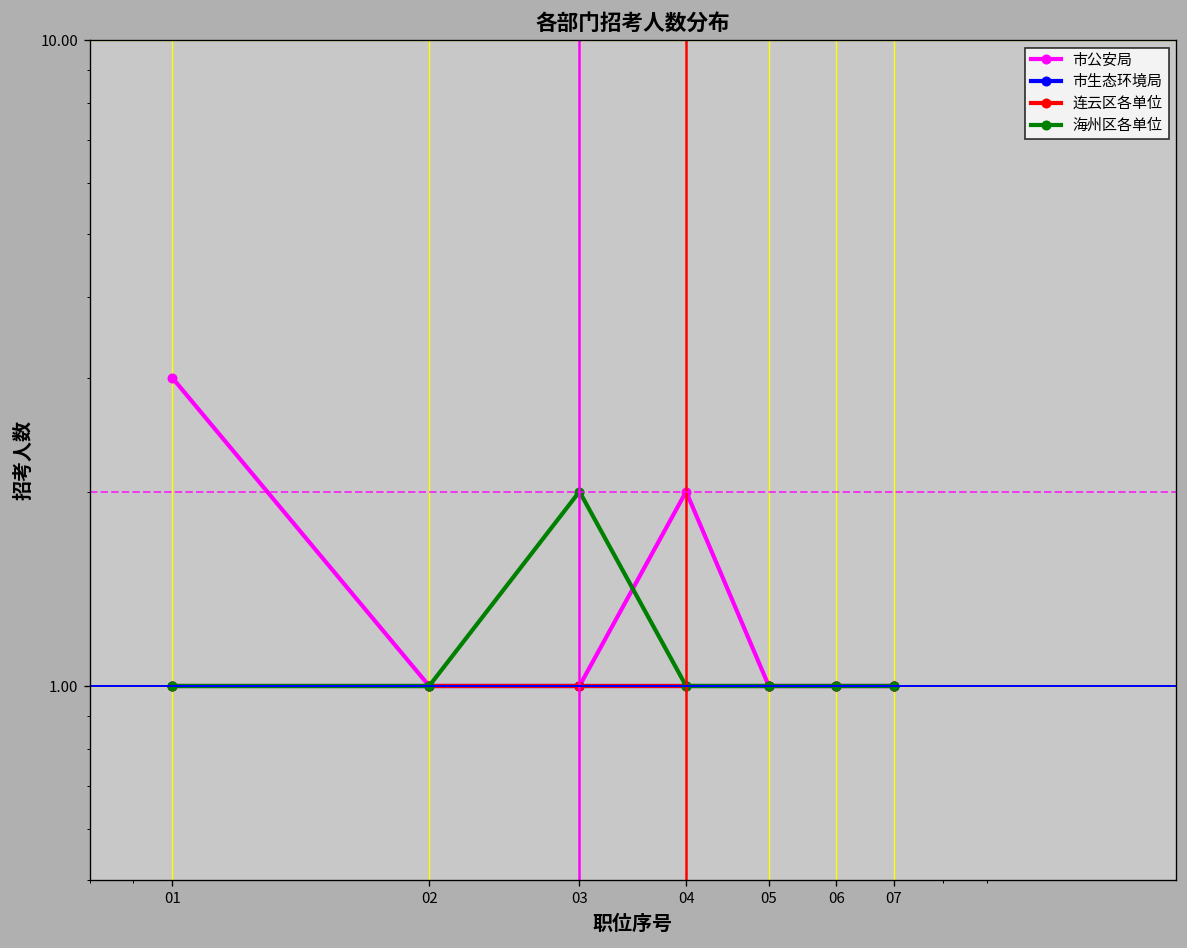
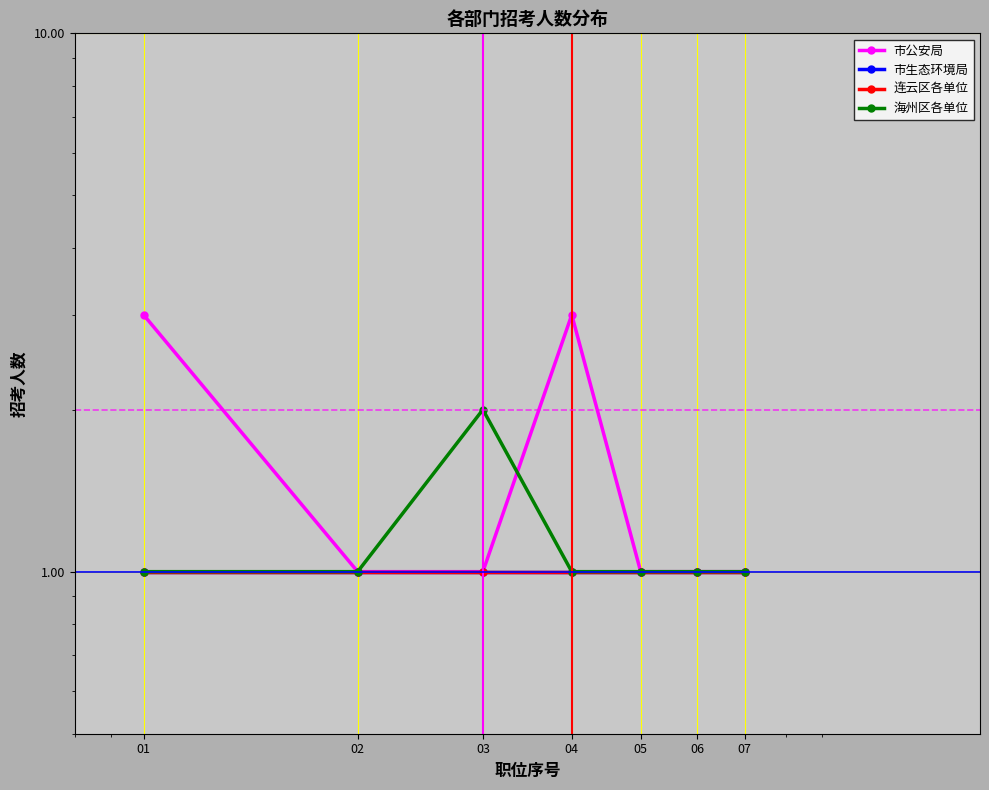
  {
    "市公安局": {
      "01": 3,
-     "04": 2
+     "04": 3
    },
    "海州区各单位": {
      "03": 2
    }
  }
